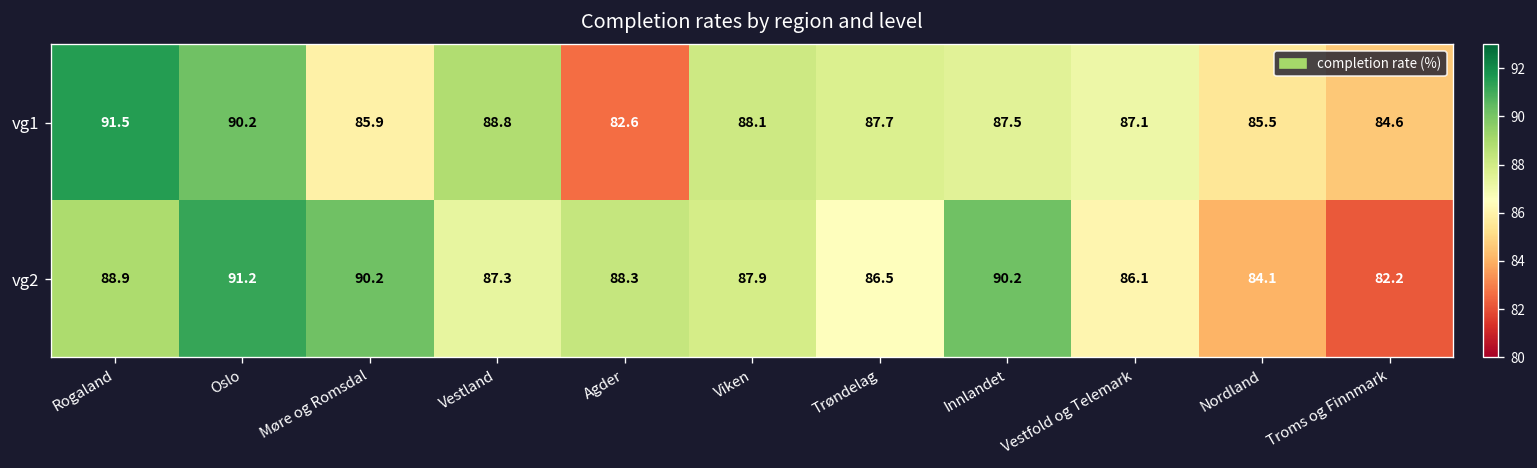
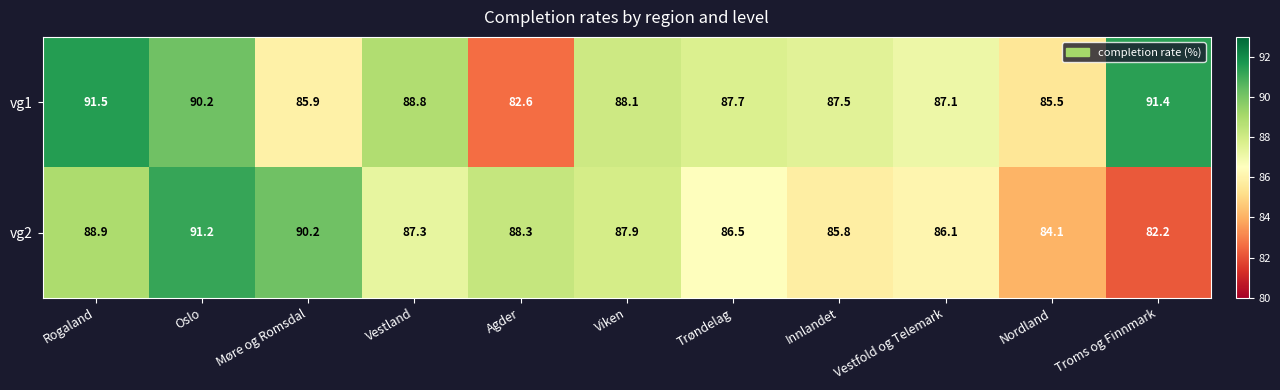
  {
    "vg1": {
      "Rogaland": 91.5,
      "Oslo": 90.2,
      "Møre og Romsdal": 85.9,
      "Vestland": 88.8,
      "Agder": 82.6,
      "Viken": 88.1,
      "Trøndelag": 87.7,
      "Innlandet": 87.5,
      "Vestfold og Telemark": 87.1,
      "Nordland": 85.5,
-     "Troms og Finnmark": 84.6
+     "Troms og Finnmark": 91.4
    },
    "vg2": {
      "Rogaland": 88.9,
      "Oslo": 91.2,
      "Møre og Romsdal": 90.2,
      "Vestland": 87.3,
      "Agder": 88.3,
      "Viken": 87.9,
      "Trøndelag": 86.5,
-     "Innlandet": 90.2,
+     "Innlandet": 85.8,
      "Vestfold og Telemark": 86.1,
      "Nordland": 84.1,
      "Troms og Finnmark": 82.2
    }
  }
